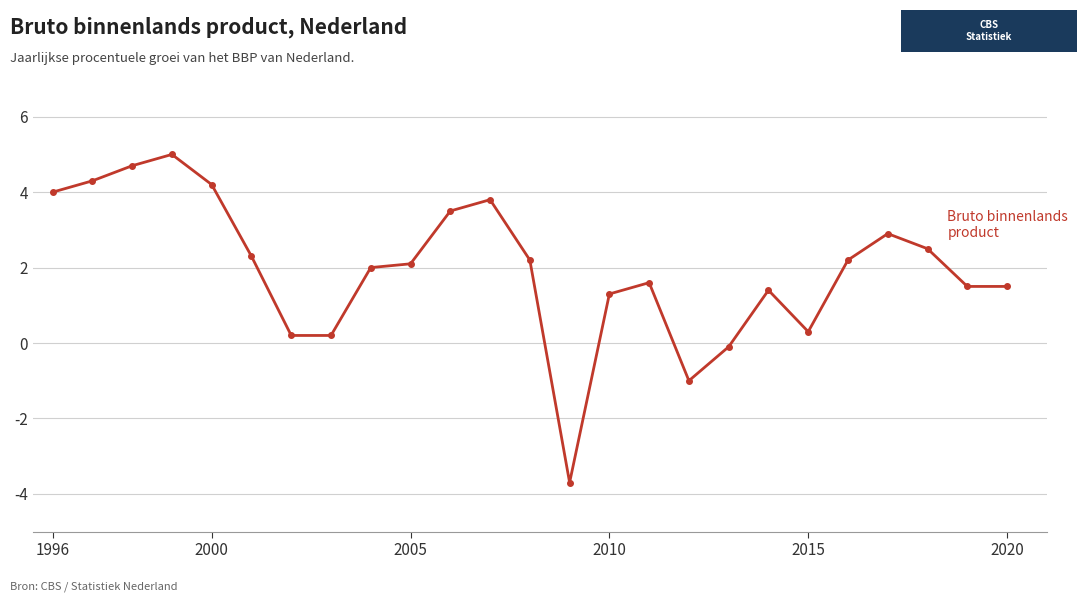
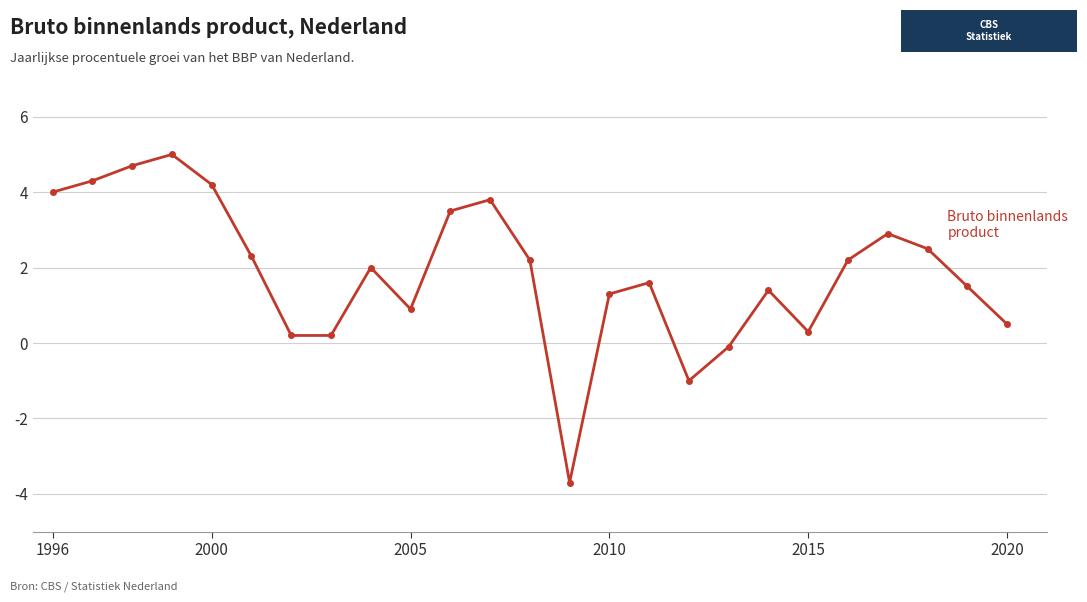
  {
    "1996": 4.0,
    "2000": 4.2,
-   "2005": 2.1,
+   "2005": 0.9,
    "2010": 1.3,
    "2015": 0.3,
-   "2020": 1.5
+   "2020": 0.5
  }
